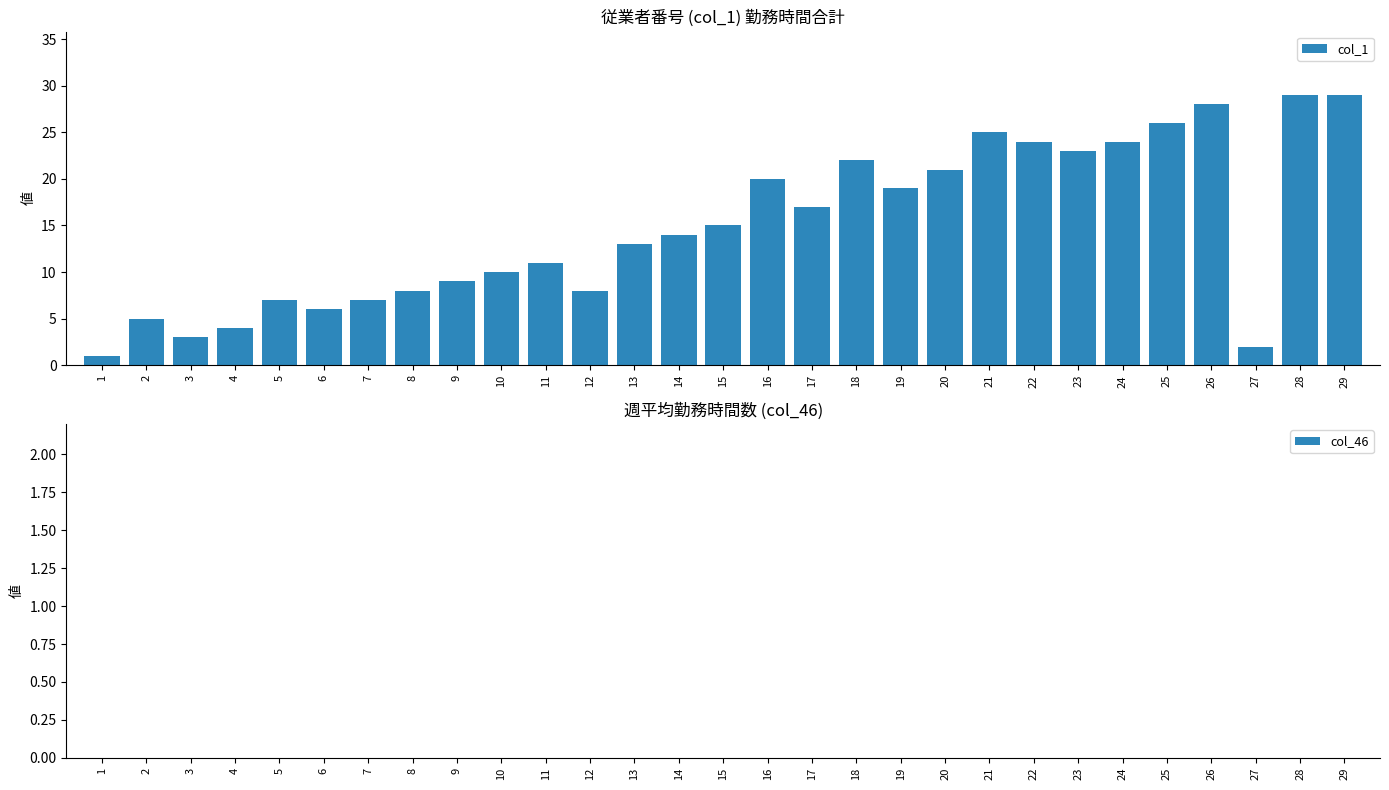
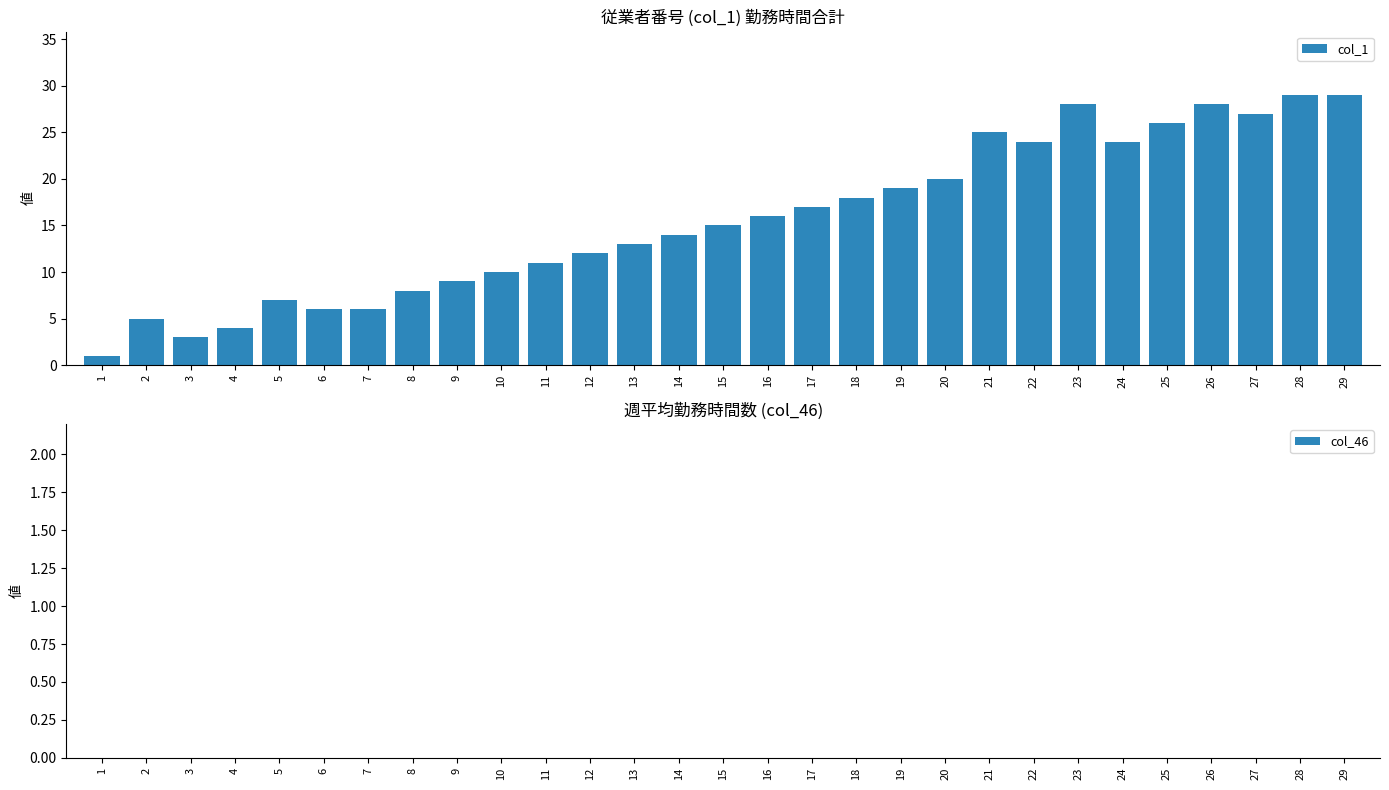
  {
    "従業者番号 (col_1) 勤務時間合計": {
      "1": 1,
      "2": 5,
      "3": 3,
      "4": 4,
      "5": 7,
      "6": 6,
-     "7": 7,
+     "7": 6,
      "8": 8,
      "9": 9,
      "10": 10,
      "11": 11,
-     "12": 8,
+     "12": 12,
      "13": 13,
      "14": 14,
      "15": 15,
-     "16": 20,
+     "16": 16,
      "17": 17,
-     "18": 22,
+     "18": 18,
      "19": 19,
-     "20": 21,
+     "20": 20,
      "21": 25,
      "22": 24,
-     "23": 23,
+     "23": 28,
      "24": 24,
      "25": 26,
      "26": 28,
-     "27": 2,
+     "27": 27,
      "28": 29,
      "29": 29
    },
    "週平均勤務時間数 (col_46)": {
      "1": 0.00,
      "2": 0.00,
      "3": 0.00,
      "4": 0.00,
      "5": 0.00,
      "6": 0.00,
      "7": 0.00,
      "8": 0.00,
      "9": 0.00,
      "10": 0.00,
      "11": 0.00,
      "12": 0.00,
      "13": 0.00,
      "14": 0.00,
      "15": 0.00,
      "16": 0.00,
      "17": 0.00,
      "18": 0.00,
      "19": 0.00,
      "20": 0.00,
      "21": 0.00,
      "22": 0.00,
      "23": 0.00,
      "24": 0.00,
      "25": 0.00,
      "26": 0.00,
      "27": 0.00,
      "28": 0.00,
      "29": 0.00
    }
  }
